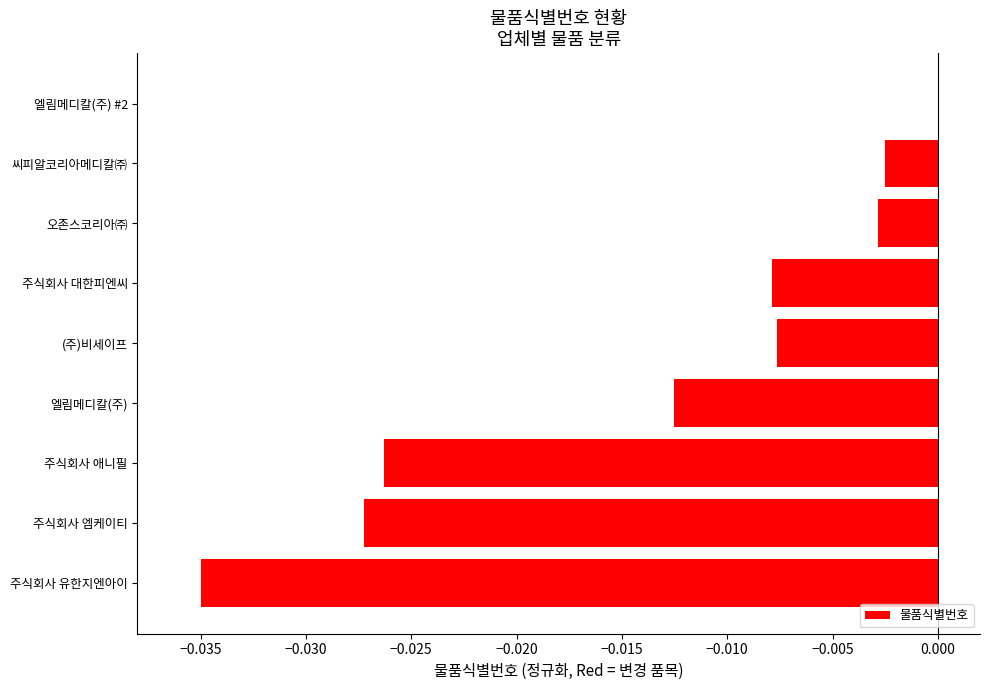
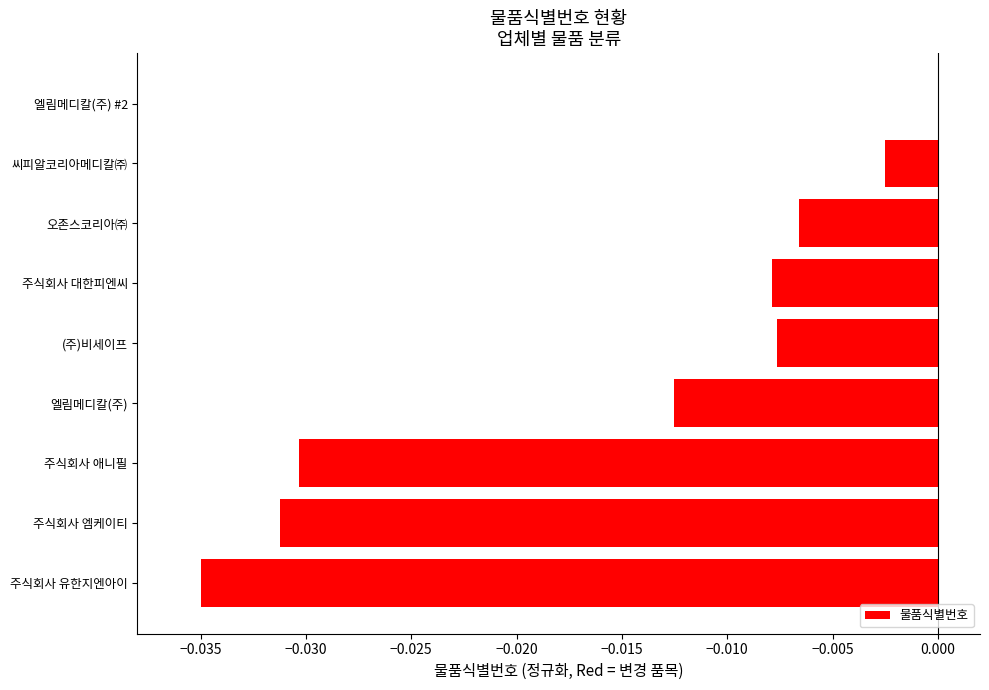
  {
    "엘림메디칼(주) #2": 0.0000,
    "씨피알코리아메디칼㈜": -0.0025,
-   "오존스코리아㈜": -0.0029,
+   "오존스코리아㈜": -0.0066,
    "주식회사 대한피엔씨": -0.0079,
    "(주)비세이프": -0.0076,
    "엘림메디칼(주)": -0.0125,
-   "주식회사 애니필": -0.0263,
-   "주식회사 엠케이티": -0.0272,
+   "주식회사 애니필": -0.0303,
+   "주식회사 엠케이티": -0.0312,
    "주식회사 유한지엔아이": -0.0350
  }
